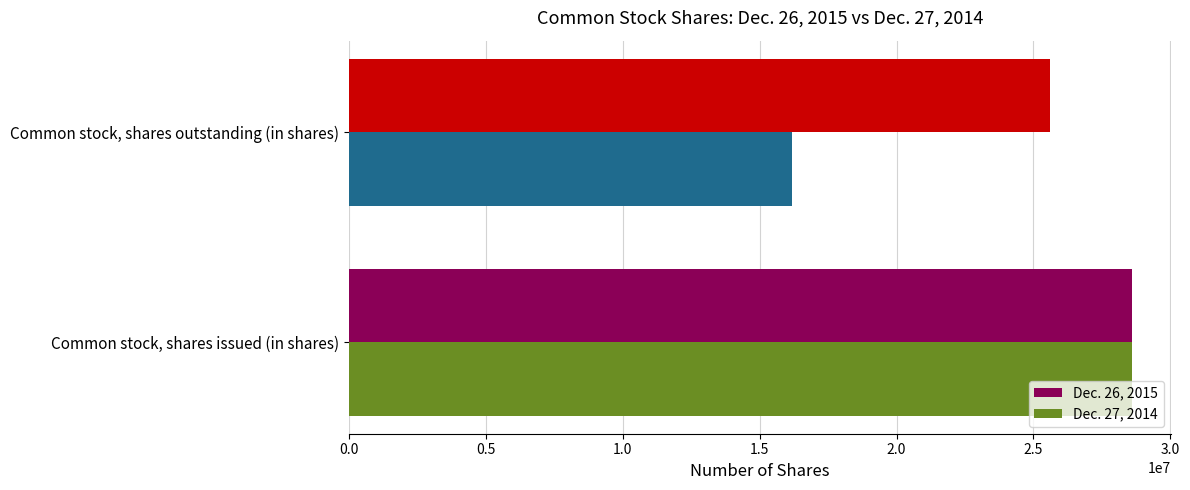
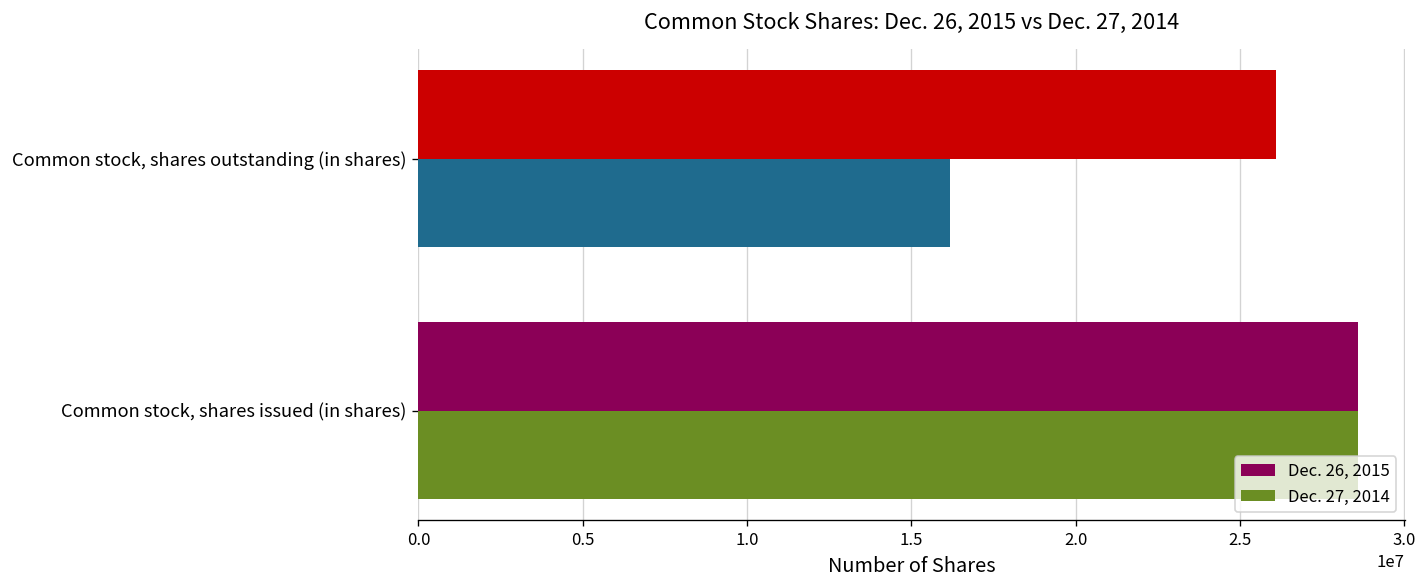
  {
    "Dec. 26, 2015": {
-     "Common stock, shares outstanding (in shares)": 25600000,
+     "Common stock, shares outstanding (in shares)": 26100000,
      "Common stock, shares issued (in shares)": 28600000
    },
    "Dec. 27, 2014": {
      "Common stock, shares outstanding (in shares)": 16200000,
      "Common stock, shares issued (in shares)": 28600000
    }
  }
